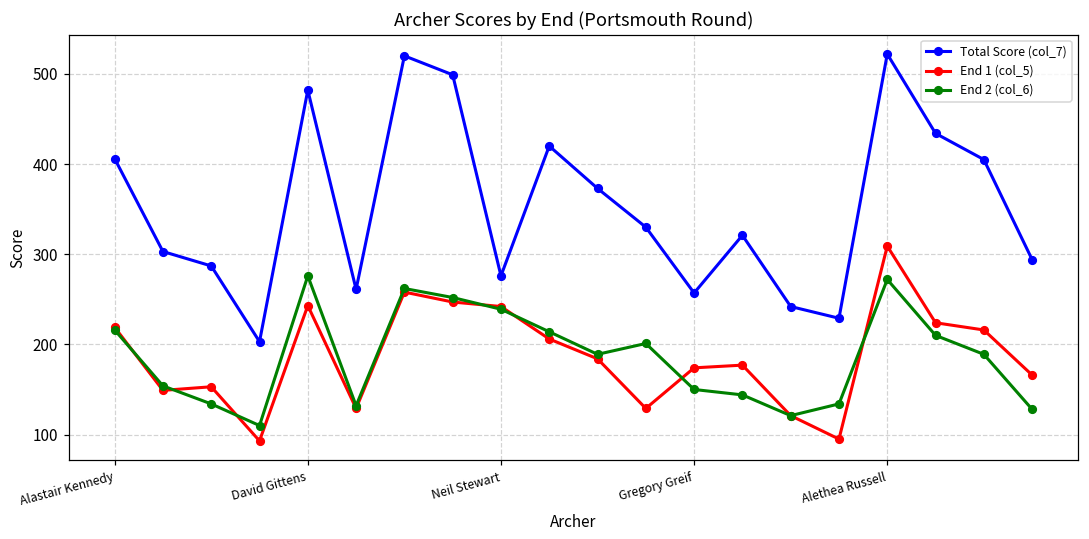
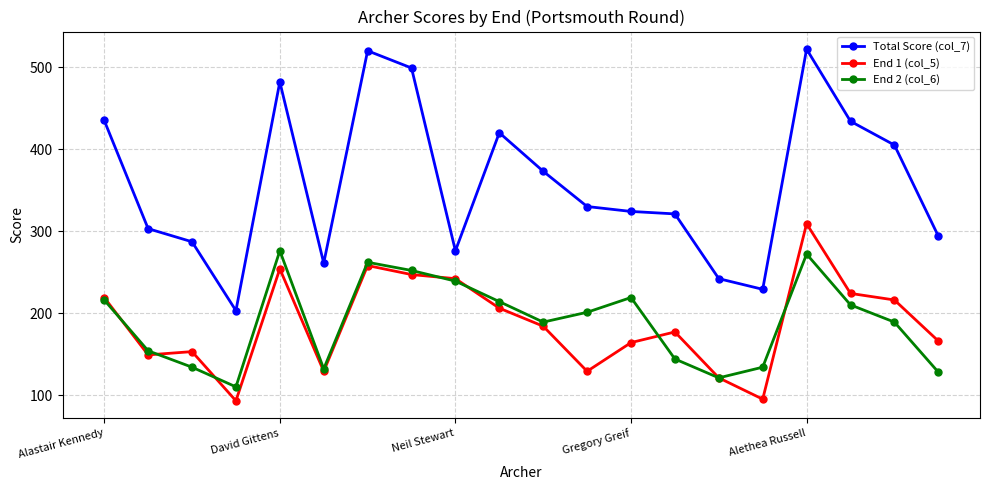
  {
    "Total Score (col_7)": {
-     "Alastair Kennedy": 410,
+     "Alastair Kennedy": 440,
      "David Gittens": 480,
      "Neil Stewart": 280,
-     "Gregory Greif": 260,
+     "Gregory Greif": 320,
      "Alethea Russell": 520
    },
    "End 1 (col_5)": {
-     "David Gittens": 240,
-     "Gregory Greif": 170,
+     "David Gittens": 250,
+     "Gregory Greif": 160,
      "Alethea Russell": 310
    },
    "End 2 (col_6)": {
      "David Gittens": 280,
-     "Gregory Greif": 150,
+     "Gregory Greif": 220,
      "Alethea Russell": 270
    }
  }
